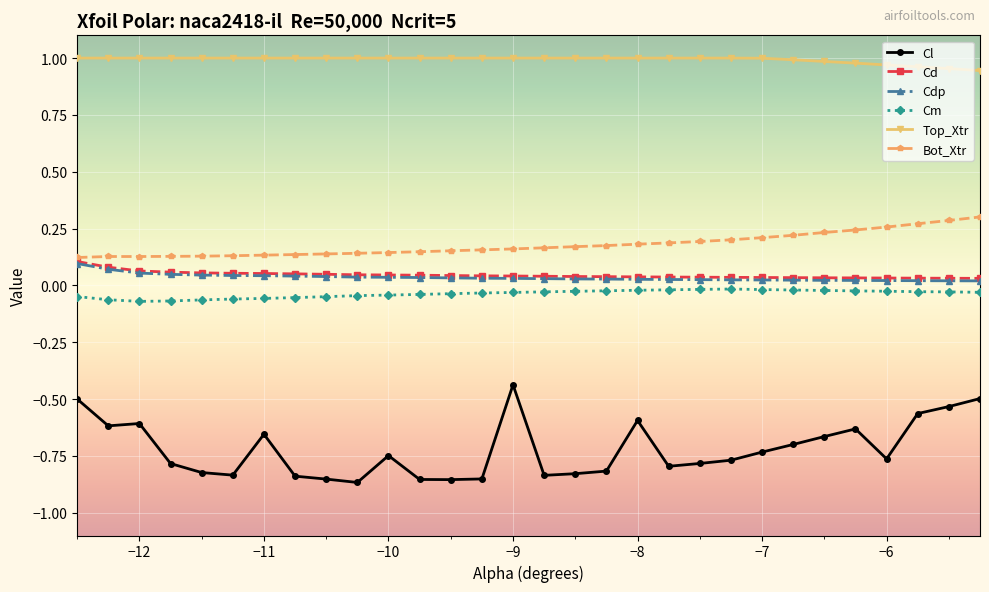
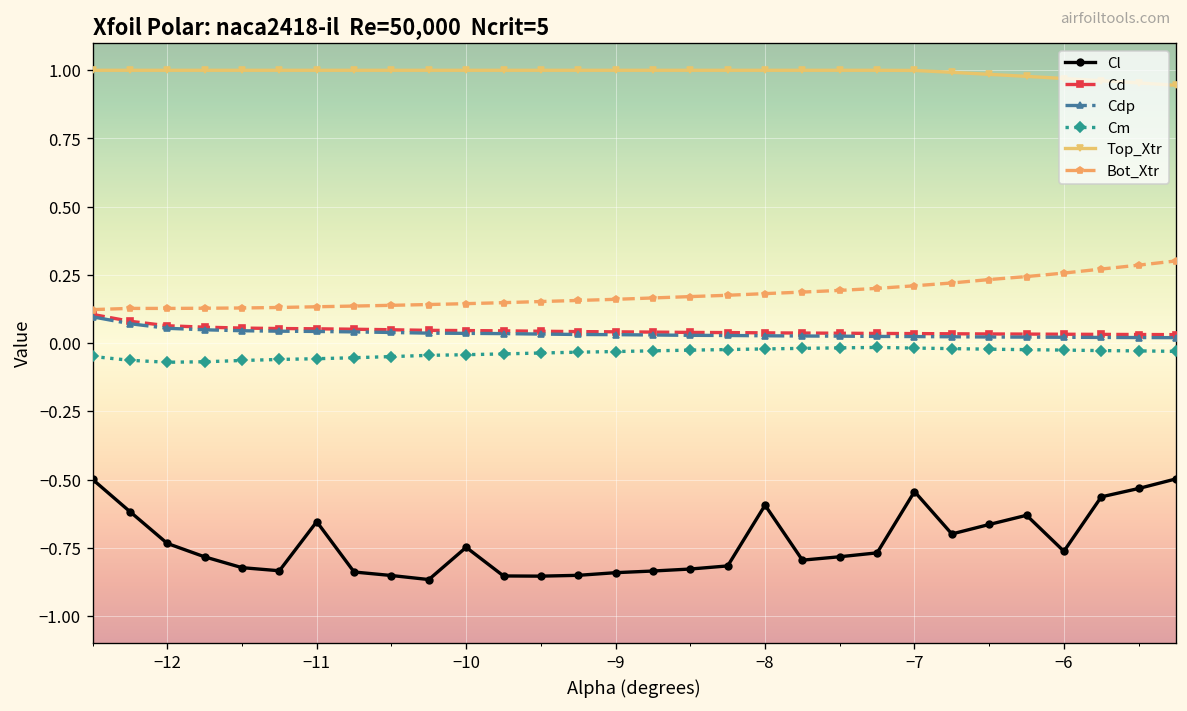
  {
    "Cl": {
-     "−12": -0.61,
+     "−12": -0.73,
      "−11": -0.65,
      "−10": -0.75,
-     "−9": -0.44,
+     "−9": -0.84,
      "−8": -0.59,
-     "−7": -0.73,
+     "−7": -0.54,
      "−6": -0.76
    },
    "Cd": {
      "−6": 0.03
    }
  }
